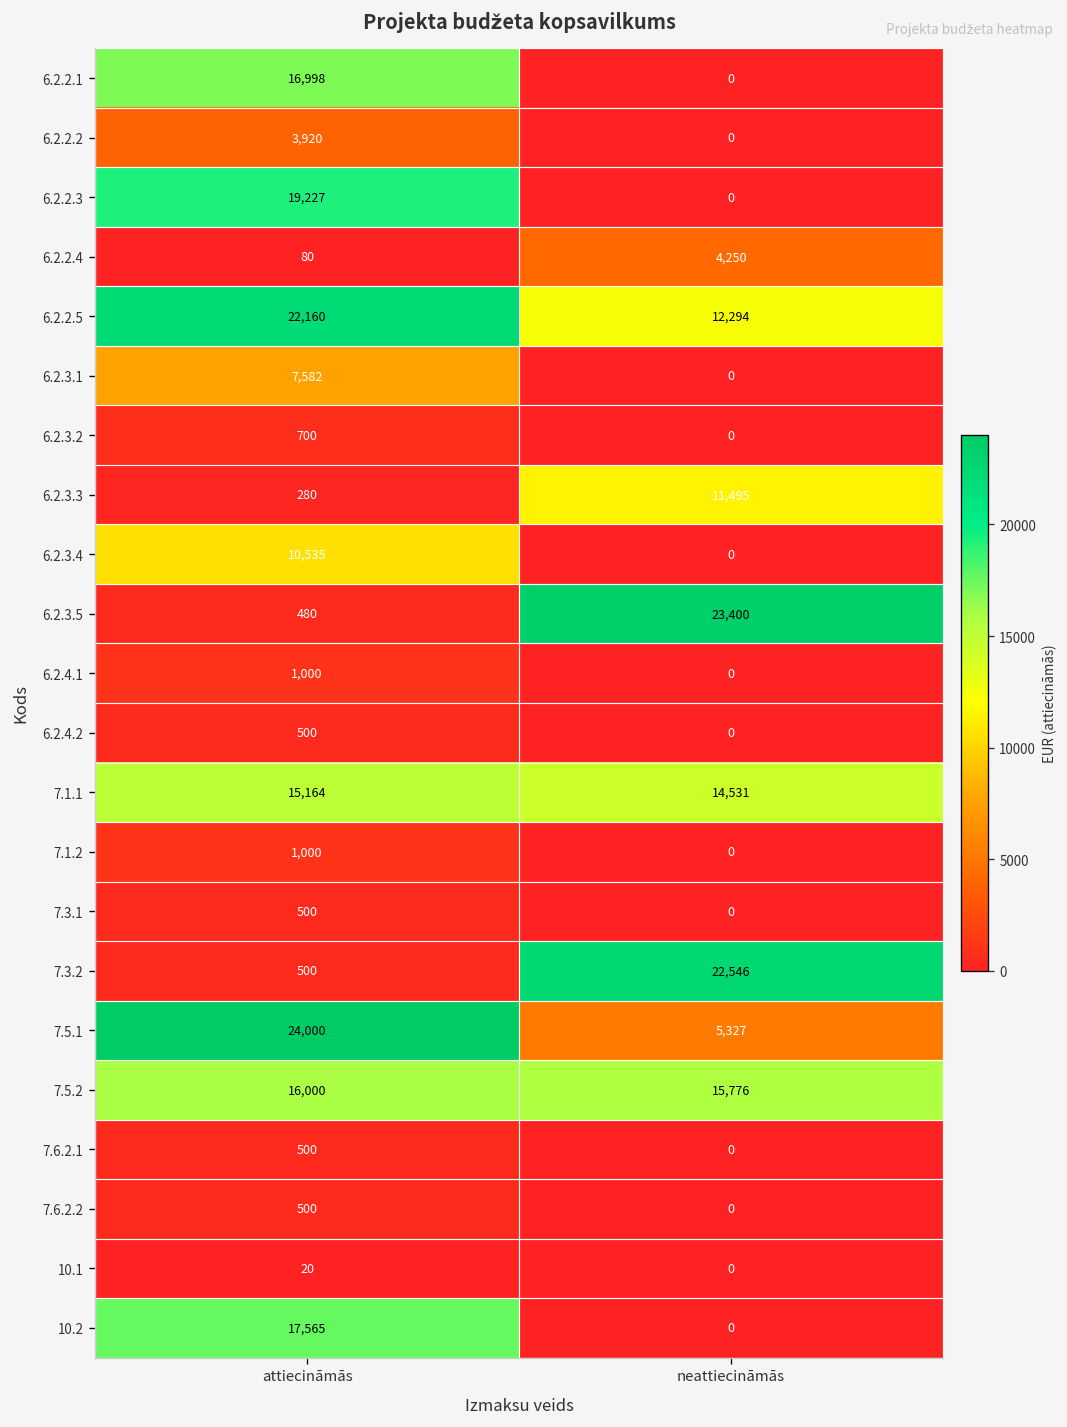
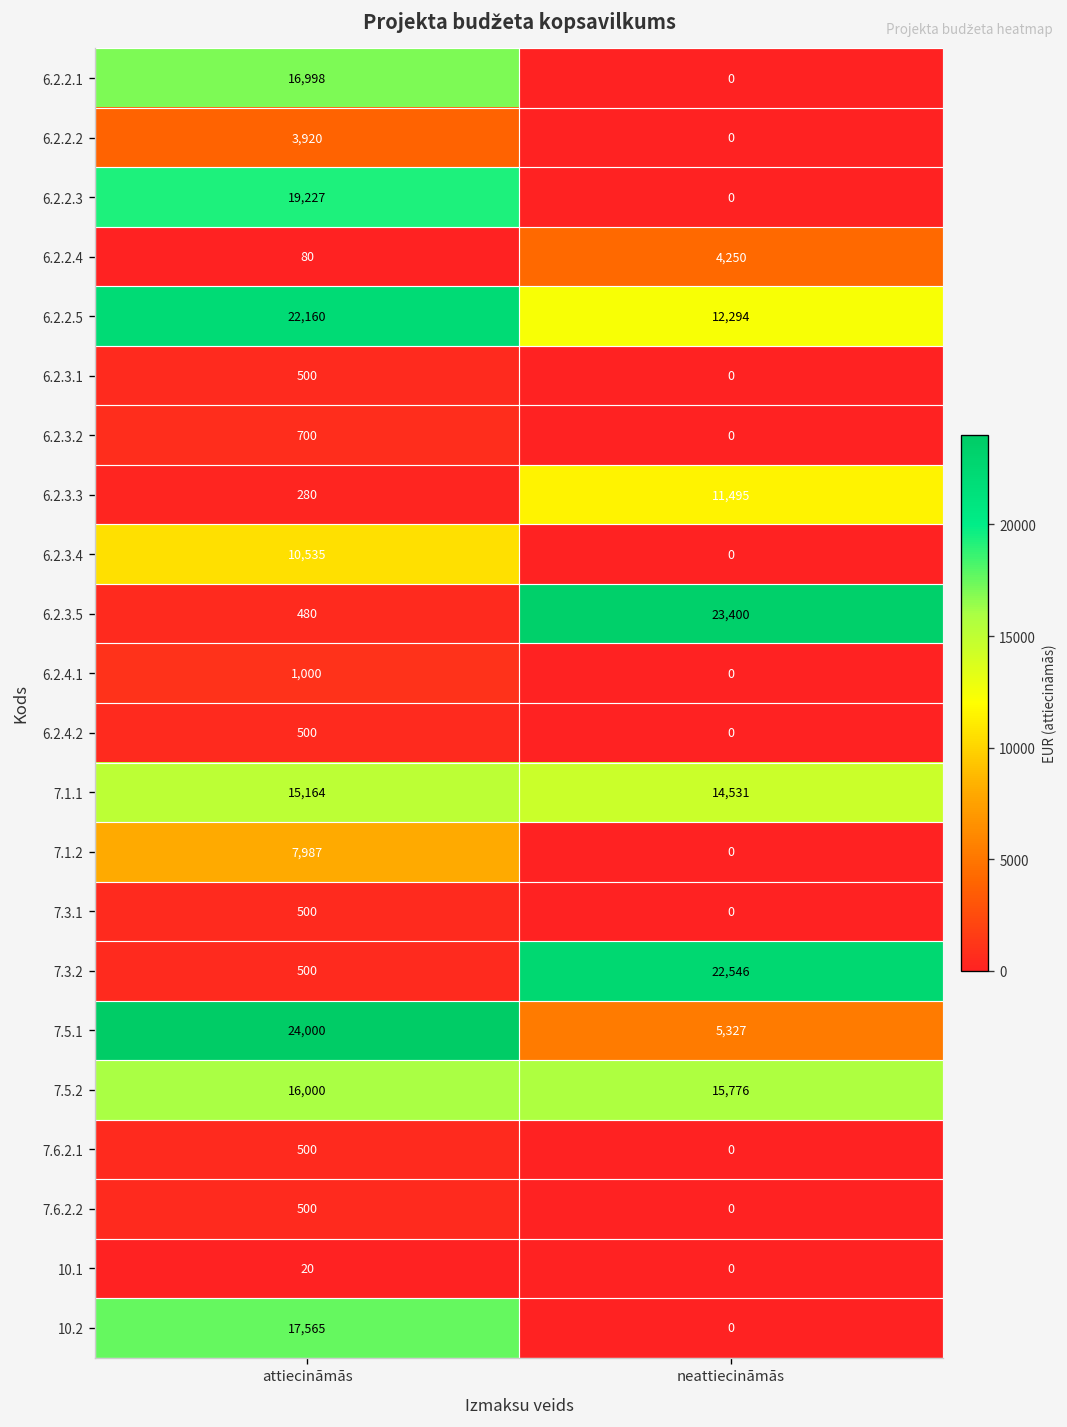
  {
    "6.2.2.1": {
      "attiecināmās": "16,998",
      "neattiecināmās": "0"
    },
    "6.2.2.2": {
      "attiecināmās": "3,920",
      "neattiecināmās": "0"
    },
    "6.2.2.3": {
      "attiecināmās": "19,227",
      "neattiecināmās": "0"
    },
    "6.2.2.4": {
      "attiecināmās": "80",
      "neattiecināmās": "4,250"
    },
    "6.2.2.5": {
      "attiecināmās": "22,160",
      "neattiecināmās": "12,294"
    },
    "6.2.3.1": {
-     "attiecināmās": "7,582",
+     "attiecināmās": "500",
      "neattiecināmās": "0"
    },
    "6.2.3.2": {
      "attiecināmās": "700",
      "neattiecināmās": "0"
    },
    "6.2.3.3": {
      "attiecināmās": "280",
      "neattiecināmās": "11,495"
    },
    "6.2.3.4": {
      "attiecināmās": "10,535",
      "neattiecināmās": "0"
    },
    "6.2.3.5": {
      "attiecināmās": "480",
      "neattiecināmās": "23,400"
    },
    "6.2.4.1": {
      "attiecināmās": "1,000",
      "neattiecināmās": "0"
    },
    "6.2.4.2": {
      "attiecināmās": "500",
      "neattiecināmās": "0"
    },
    "7.1.1": {
      "attiecināmās": "15,164",
      "neattiecināmās": "14,531"
    },
    "7.1.2": {
-     "attiecināmās": "1,000",
+     "attiecināmās": "7,987",
      "neattiecināmās": "0"
    },
    "7.3.1": {
      "attiecināmās": "500",
      "neattiecināmās": "0"
    },
    "7.3.2": {
      "attiecināmās": "500",
      "neattiecināmās": "22,546"
    },
    "7.5.1": {
      "attiecināmās": "24,000",
      "neattiecināmās": "5,327"
    },
    "7.5.2": {
      "attiecināmās": "16,000",
      "neattiecināmās": "15,776"
    },
    "7.6.2.1": {
      "attiecināmās": "500",
      "neattiecināmās": "0"
    },
    "7.6.2.2": {
      "attiecināmās": "500",
      "neattiecināmās": "0"
    },
    "10.1": {
      "attiecināmās": "20",
      "neattiecināmās": "0"
    },
    "10.2": {
      "attiecināmās": "17,565",
      "neattiecināmās": "0"
    }
  }
